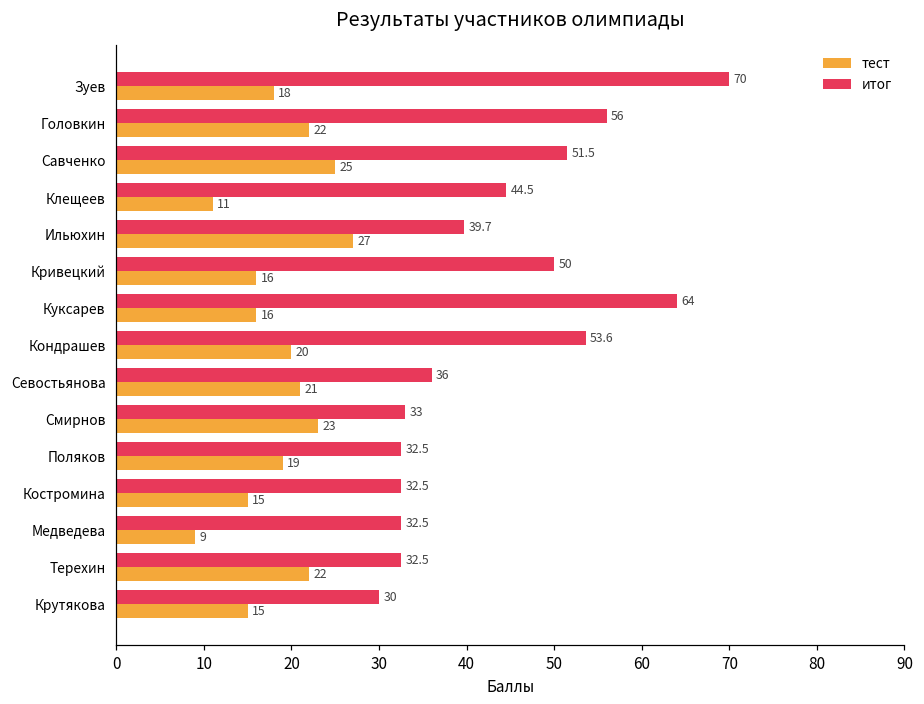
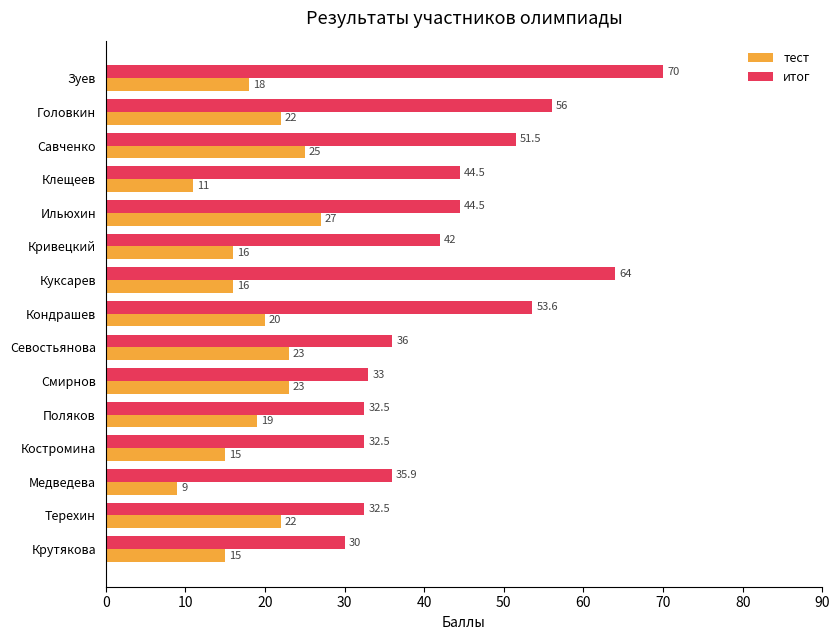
  {
    "тест": {
      "Зуев": 18,
      "Головкин": 22,
      "Савченко": 25,
      "Клещеев": 11,
      "Ильюхин": 27,
      "Кривецкий": 16,
      "Куксарев": 16,
      "Кондрашев": 20,
-     "Севостьянова": 21,
+     "Севостьянова": 23,
      "Смирнов": 23,
      "Поляков": 19,
      "Костромина": 15,
      "Медведева": 9,
      "Терехин": 22,
      "Крутякова": 15
    },
    "итог": {
      "Зуев": 70,
      "Головкин": 56,
      "Савченко": 51.5,
      "Клещеев": 44.5,
-     "Ильюхин": 39.7,
-     "Кривецкий": 50,
+     "Ильюхин": 44.5,
+     "Кривецкий": 42,
      "Куксарев": 64,
      "Кондрашев": 53.6,
      "Севостьянова": 36,
      "Смирнов": 33,
      "Поляков": 32.5,
      "Костромина": 32.5,
-     "Медведева": 32.5,
+     "Медведева": 35.9,
      "Терехин": 32.5,
      "Крутякова": 30
    }
  }
